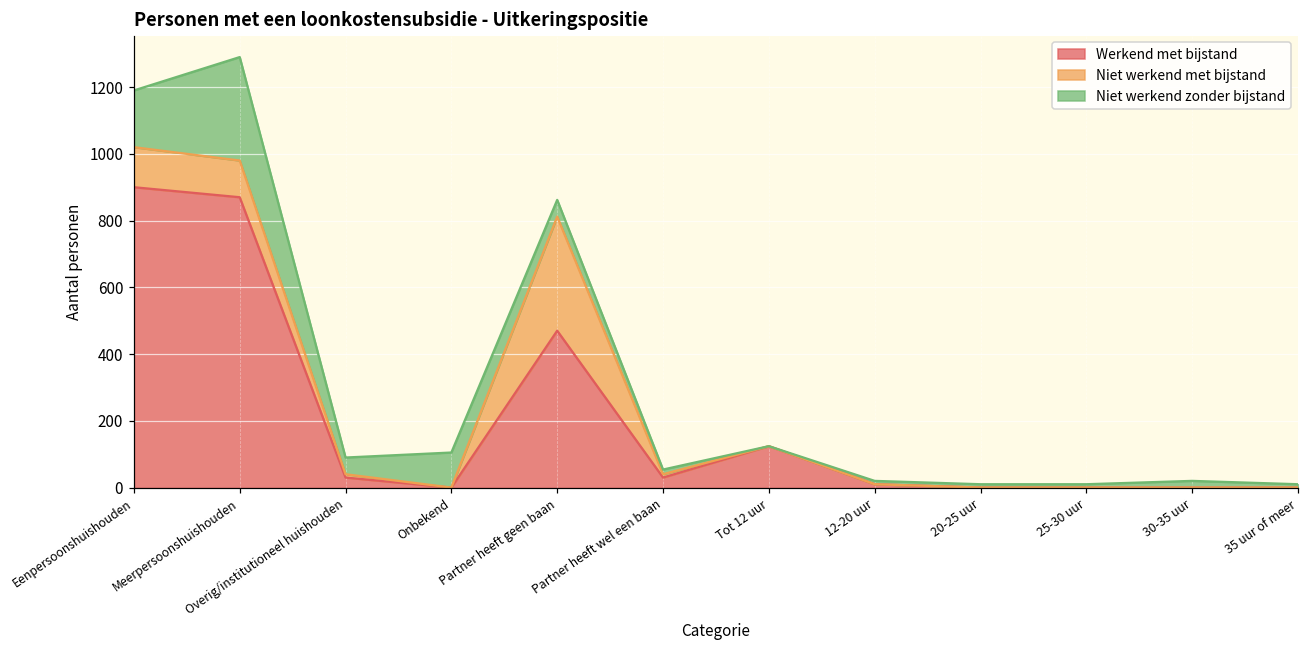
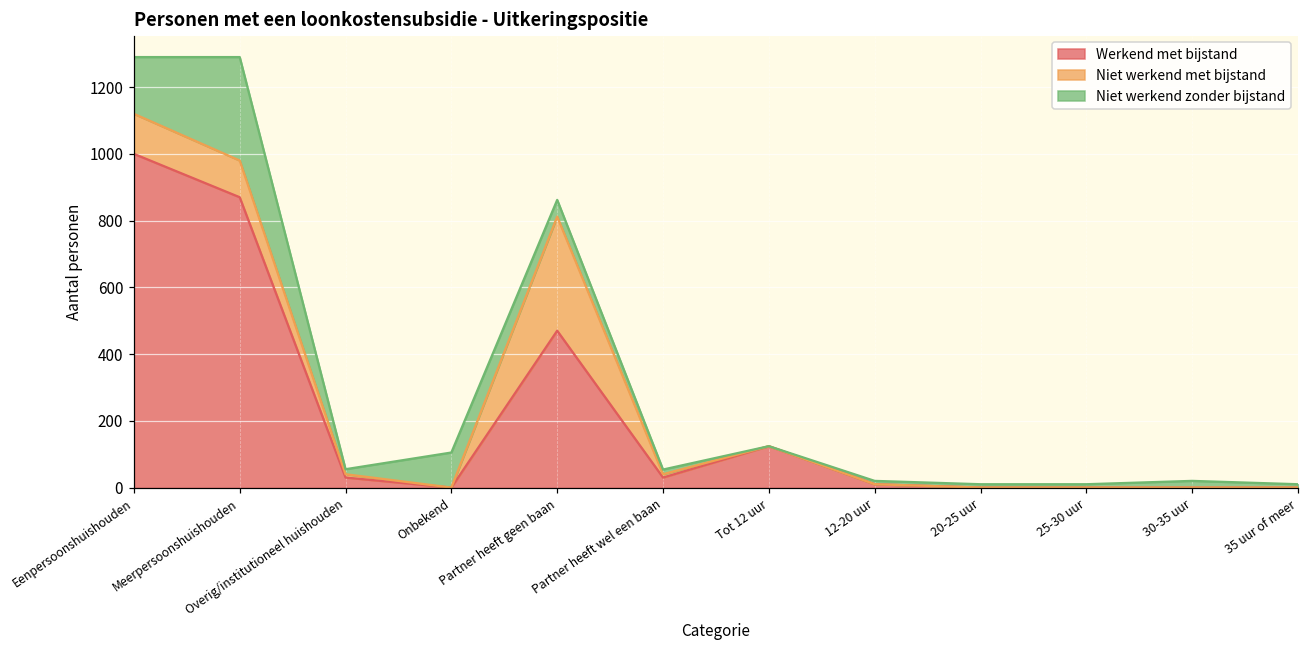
  {
    "Werkend met bijstand": {
-     "Eenpersoonshuishouden": 900,
+     "Eenpersoonshuishouden": 1000,
      "Meerpersoonshuishouden": 870,
      "Overig/institutioneel huishouden": 30,
      "Partner heeft geen baan": 470,
      "Partner heeft wel een baan": 30
    },
    "Niet werkend met bijstand": {
      "Eenpersoonshuishouden": 120,
      "Meerpersoonshuishouden": 110,
      "Overig/institutioneel huishouden": 10,
      "Partner heeft geen baan": 340,
      "Partner heeft wel een baan": 10
    },
    "Niet werkend zonder bijstand": {
      "Eenpersoonshuishouden": 170,
      "Meerpersoonshuishouden": 310,
-     "Overig/institutioneel huishouden": 50,
+     "Overig/institutioneel huishouden": 20,
      "Onbekend": 110,
      "Partner heeft geen baan": 50,
      "Partner heeft wel een baan": 10,
      "12-20 uur": 10,
      "20-25 uur": 10,
      "25-30 uur": 10,
      "30-35 uur": 20,
      "35 uur of meer": 10
    }
  }
